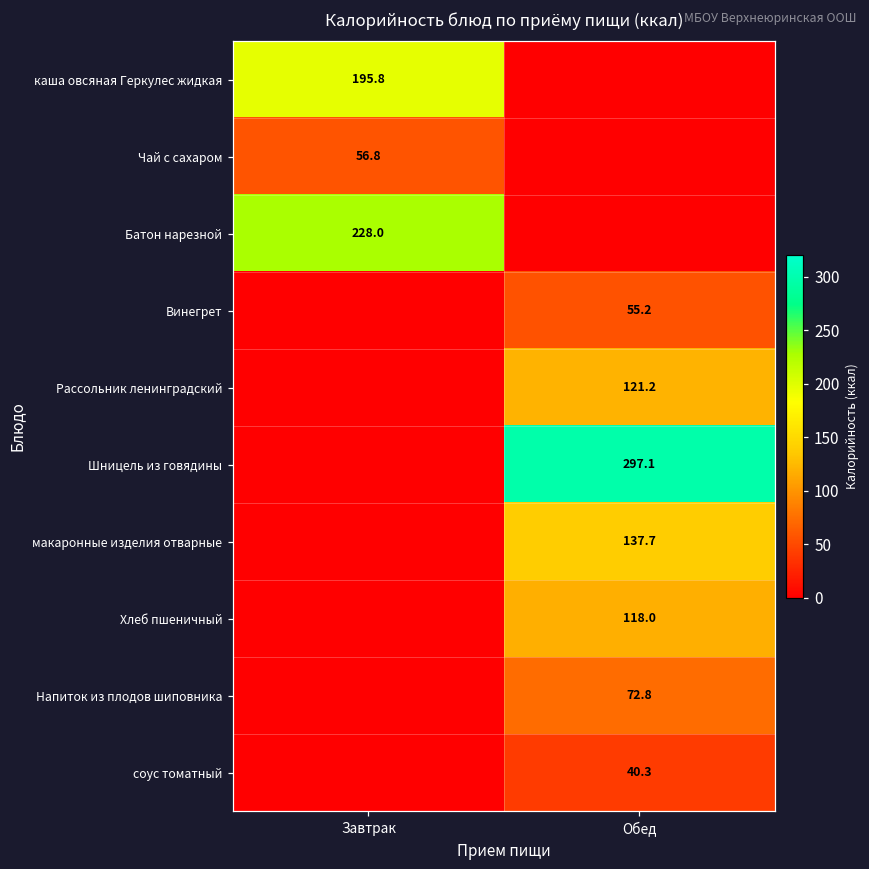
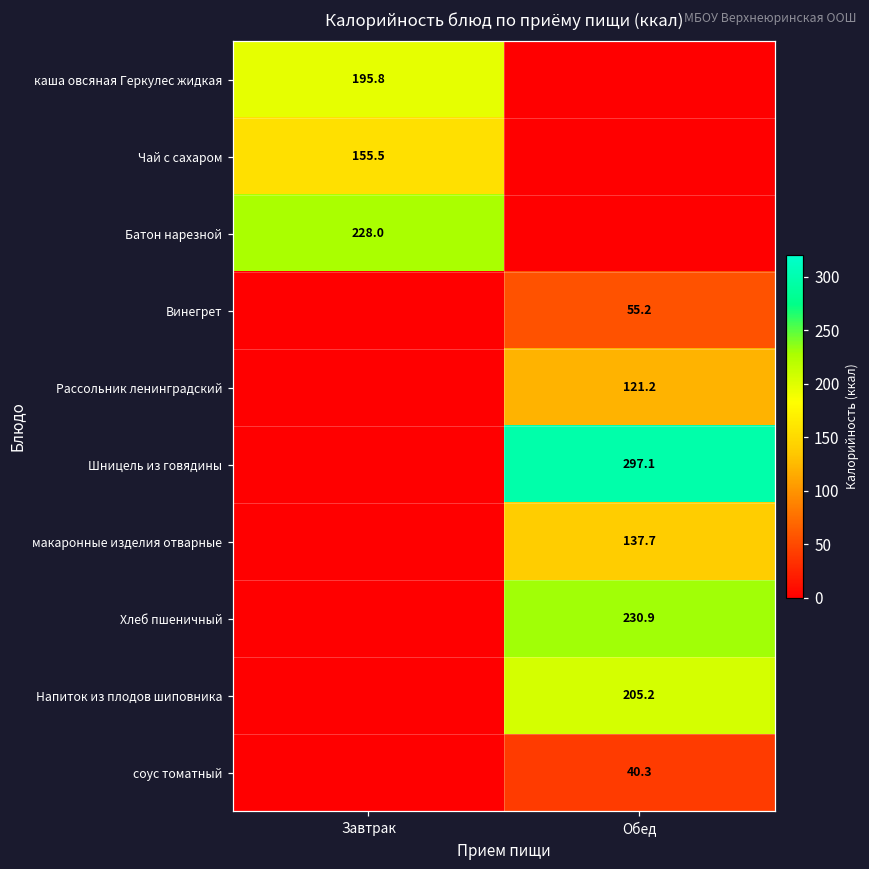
  {
    "каша овсяная Геркулес жидкая": {
      "Завтрак": 195.8
    },
    "Чай с сахаром": {
-     "Завтрак": 56.8
+     "Завтрак": 155.5
    },
    "Батон нарезной": {
      "Завтрак": 228.0
    },
    "Винегрет": {
      "Обед": 55.2
    },
    "Рассольник ленинградский": {
      "Обед": 121.2
    },
    "Шницель из говядины": {
      "Обед": 297.1
    },
    "макаронные изделия отварные": {
      "Обед": 137.7
    },
    "Хлеб пшеничный": {
-     "Обед": 118.0
+     "Обед": 230.9
    },
    "Напиток из плодов шиповника": {
-     "Обед": 72.8
+     "Обед": 205.2
    },
    "соус томатный": {
      "Обед": 40.3
    }
  }
